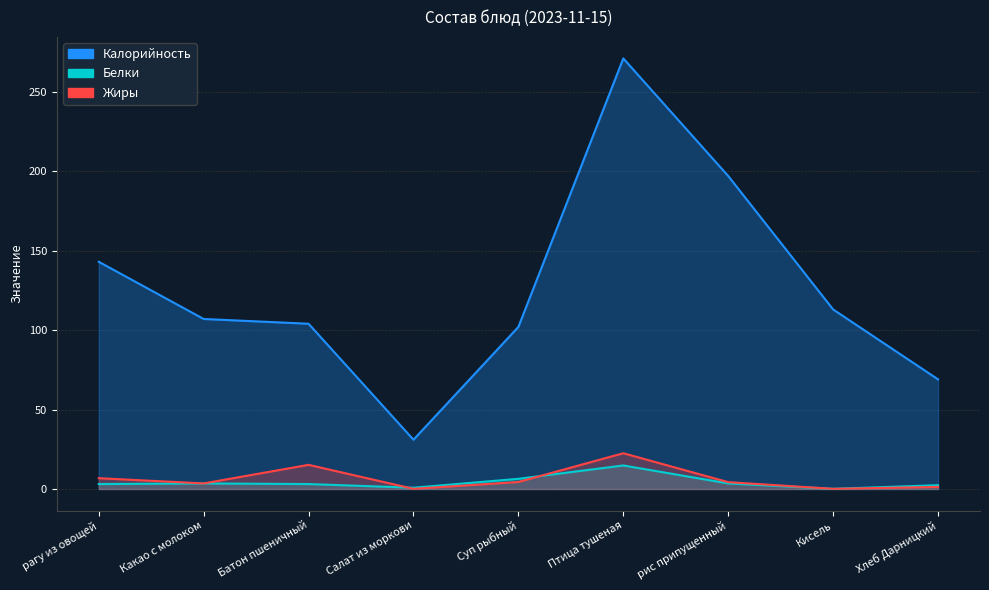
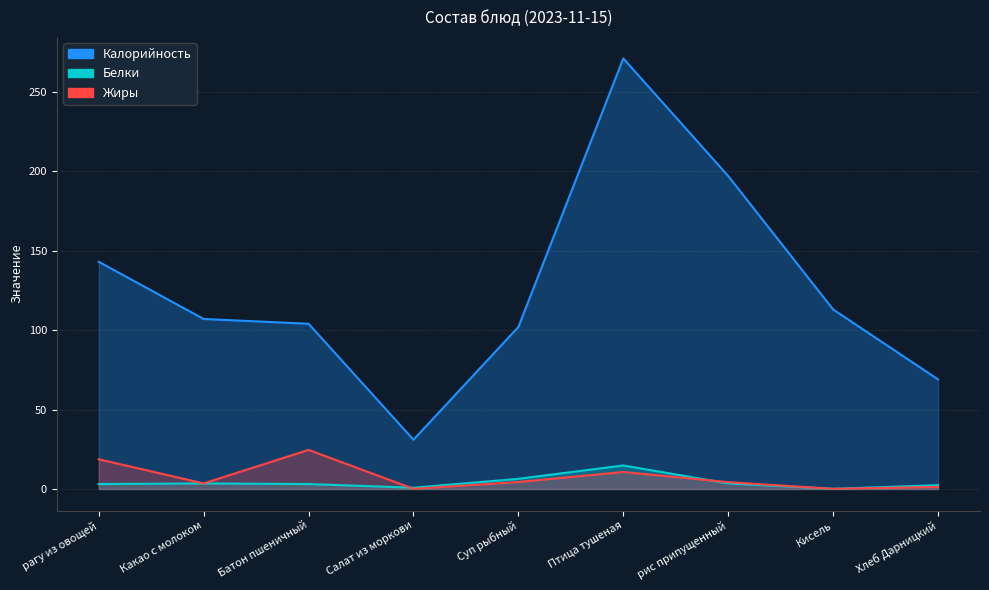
  {
    "Жиры": {
-     "рагу из овощей": 7,
-     "Батон пшеничный": 15,
+     "рагу из овощей": 19,
+     "Батон пшеничный": 25,
      "Суп рыбный": 4,
-     "Птица тушеная": 23
+     "Птица тушеная": 11
    }
  }
